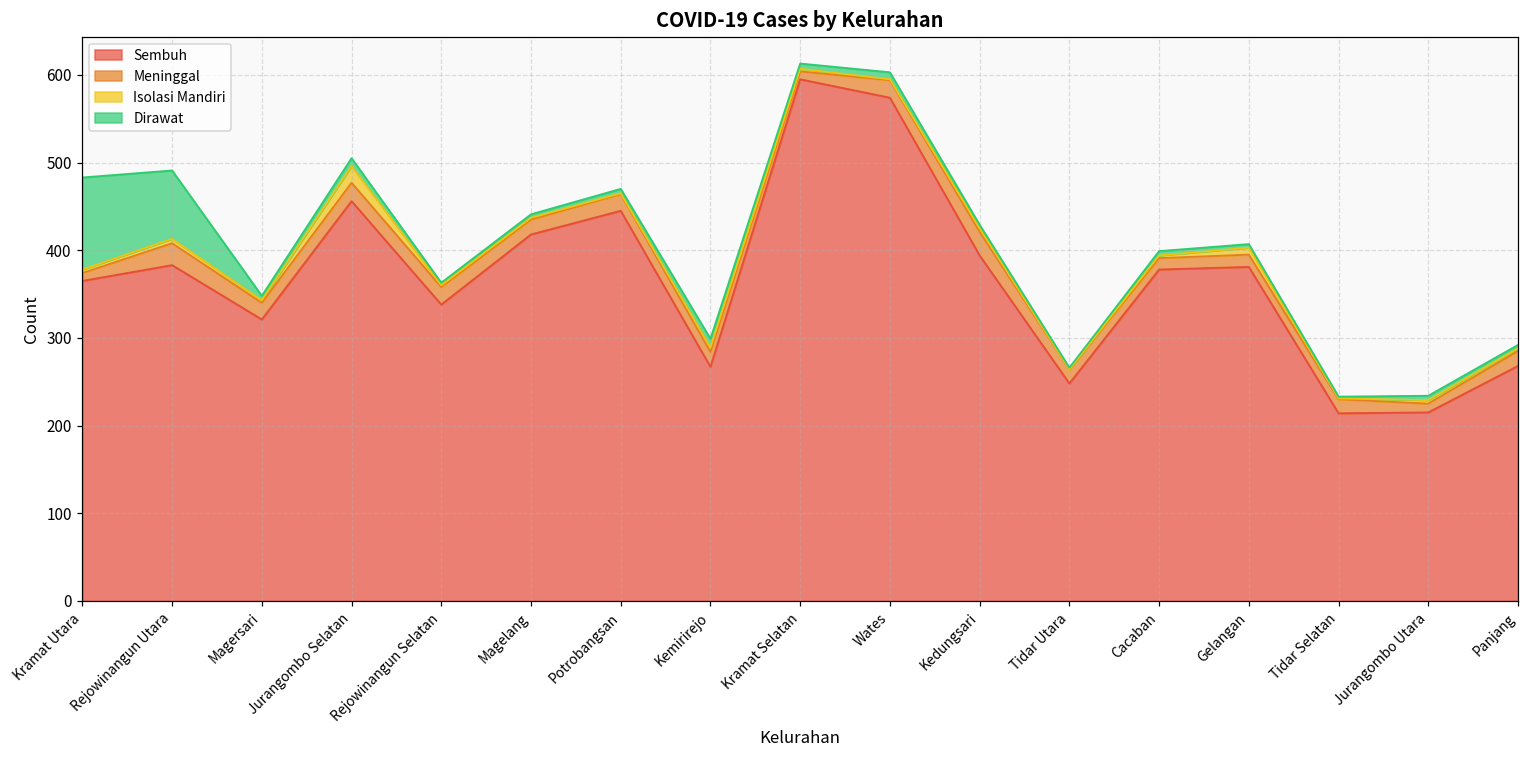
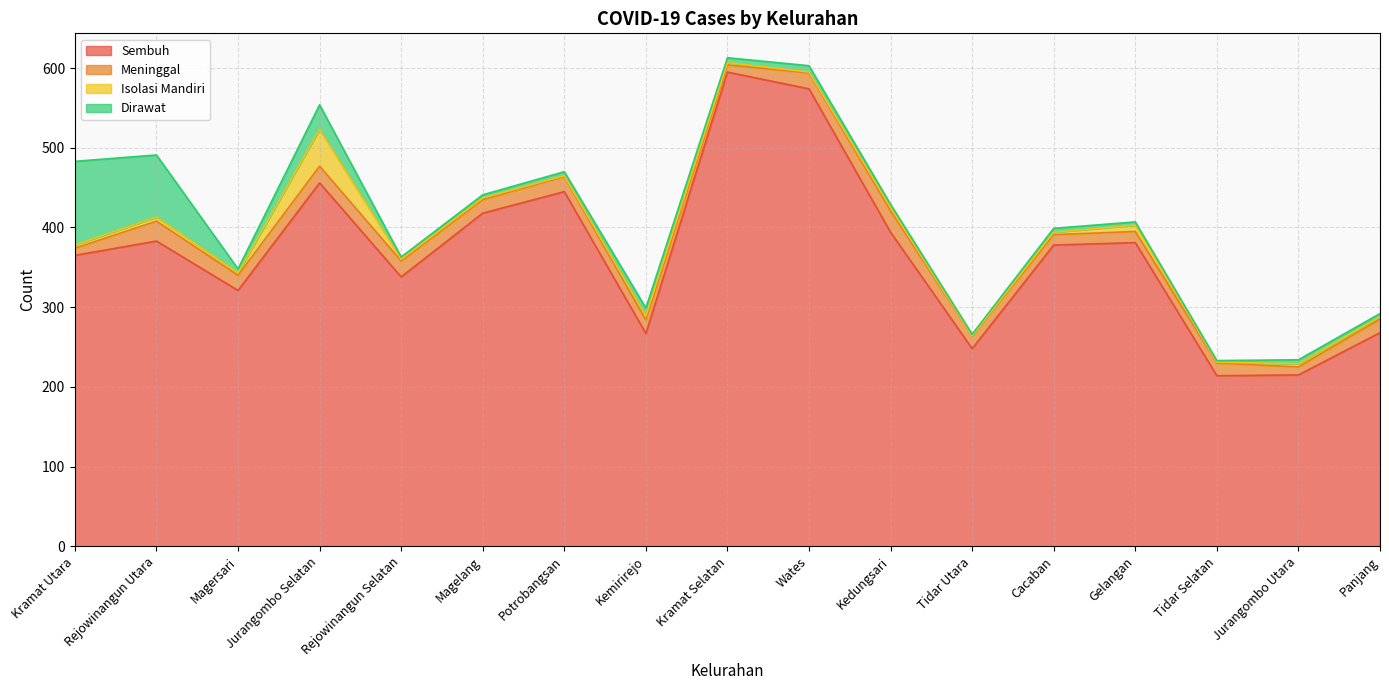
  {
    "Isolasi Mandiri": {
      "Kramat Utara": 0,
      "Rejowinangun Utara": 10,
-     "Jurangombo Selatan": 20,
+     "Jurangombo Selatan": 50,
      "Kemirirejo": 10,
      "Kedungsari": 0,
      "Gelangan": 10,
      "Jurangombo Utara": 0
    },
    "Dirawat": {
      "Kramat Utara": 110,
      "Rejowinangun Utara": 80,
      "Magersari": 10,
-     "Jurangombo Selatan": 10,
+     "Jurangombo Selatan": 30,
      "Magelang": 0,
      "Potrobangsan": 10,
      "Kemirirejo": 10,
      "Kramat Selatan": 10,
      "Wates": 10,
      "Kedungsari": 0,
      "Cacaban": 10,
      "Gelangan": 0,
      "Jurangombo Utara": 10,
      "Panjang": 0
    }
  }
